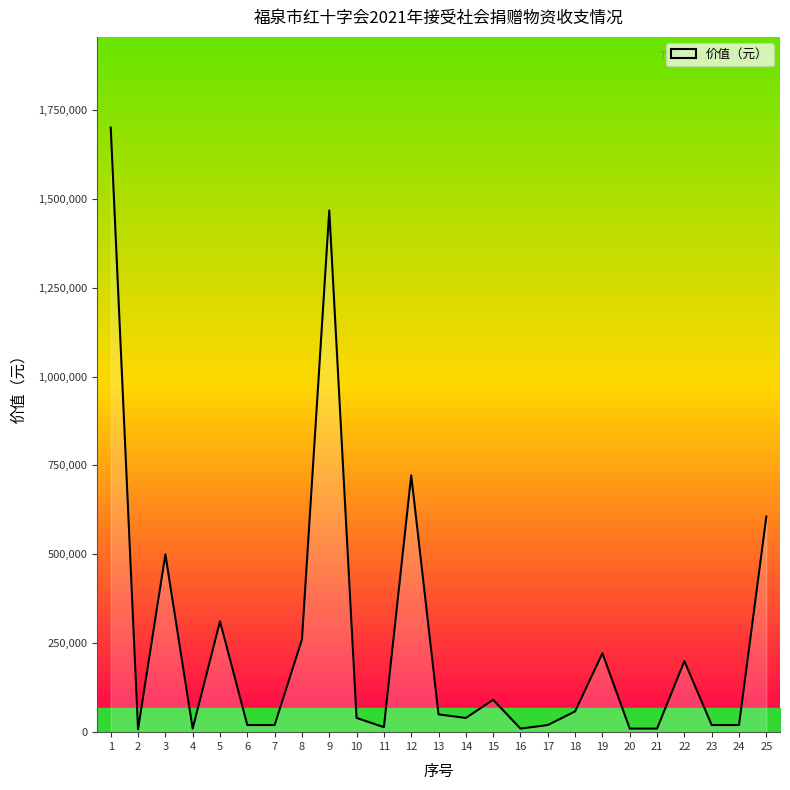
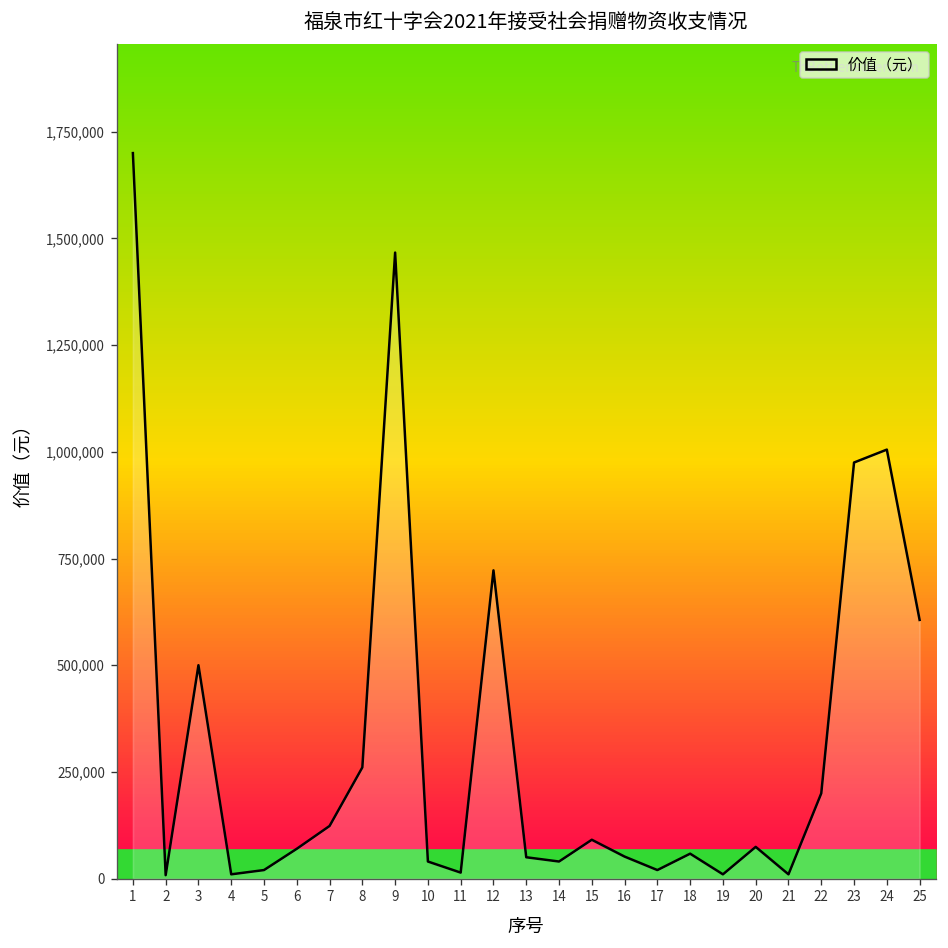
  {
    "价值（元）": {
      "1": "1,700,000",
      "2": "10,000",
      "3": "500,000",
      "4": "10,000",
-     "5": "310,000",
-     "6": "20,000",
-     "7": "20,000",
+     "5": "20,000",
+     "6": "70,000",
+     "7": "120,000",
      "8": "260,000",
      "9": "1,470,000",
      "10": "40,000",
      "11": "10,000",
      "12": "720,000",
      "13": "50,000",
      "14": "40,000",
      "15": "90,000",
-     "16": "10,000",
+     "16": "50,000",
      "17": "20,000",
      "18": "60,000",
-     "19": "220,000",
-     "20": "10,000",
+     "19": "10,000",
+     "20": "70,000",
      "21": "10,000",
      "22": "200,000",
-     "23": "20,000",
-     "24": "20,000",
+     "23": "970,000",
+     "24": "1,010,000",
      "25": "610,000"
    }
  }
